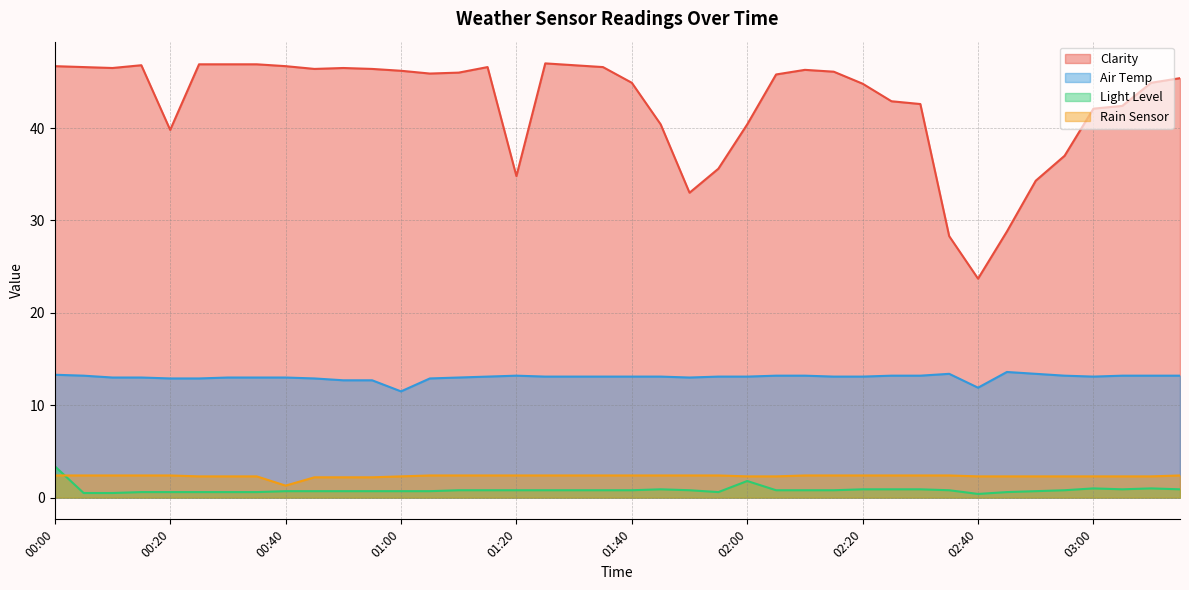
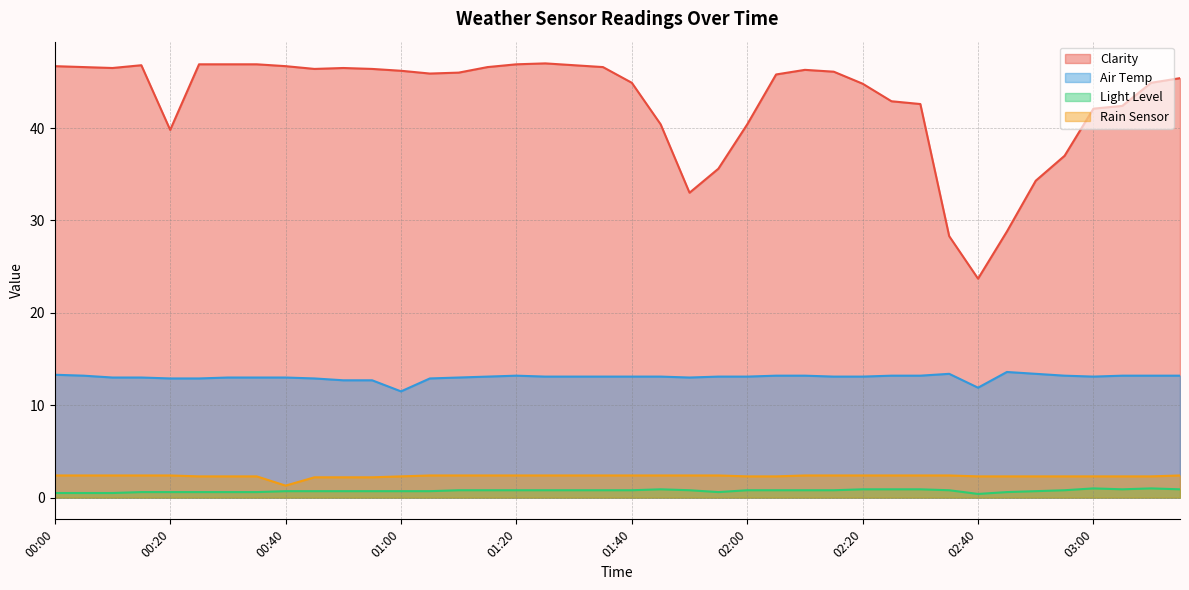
  {
    "Clarity": {
      "00:00": 47,
      "00:20": 40,
      "00:40": 47,
      "01:00": 46,
-     "01:20": 35,
+     "01:20": 47,
      "01:40": 45,
      "02:00": 40,
      "02:20": 45,
      "02:40": 24
    },
    "Air Temp": {
      "00:00": 13,
      "00:20": 13,
      "00:40": 13,
      "01:00": 12,
      "01:20": 13,
      "01:40": 13,
      "02:00": 13,
      "02:20": 13,
      "02:40": 12,
      "03:00": 13
    },
    "Light Level": {
-     "00:00": 3,
+     "00:00": 1,
      "00:20": 1,
      "00:40": 1,
      "01:00": 1,
      "01:20": 1,
      "01:40": 1,
-     "02:00": 2,
+     "02:00": 1,
      "02:20": 1,
      "02:40": 0,
      "03:00": 1
    },
    "Rain Sensor": {
      "00:00": 2,
      "00:20": 2,
      "00:40": 1,
      "01:00": 2,
      "01:20": 2,
      "01:40": 2,
      "02:00": 2,
      "02:20": 2,
      "02:40": 2,
      "03:00": 2
    }
  }
